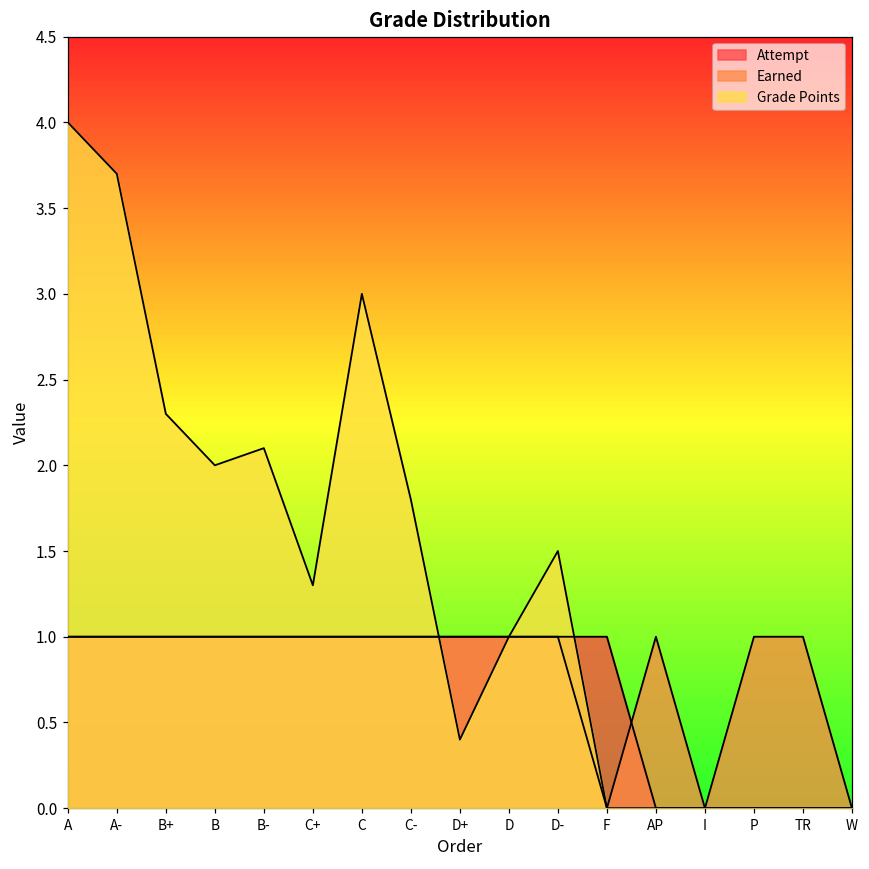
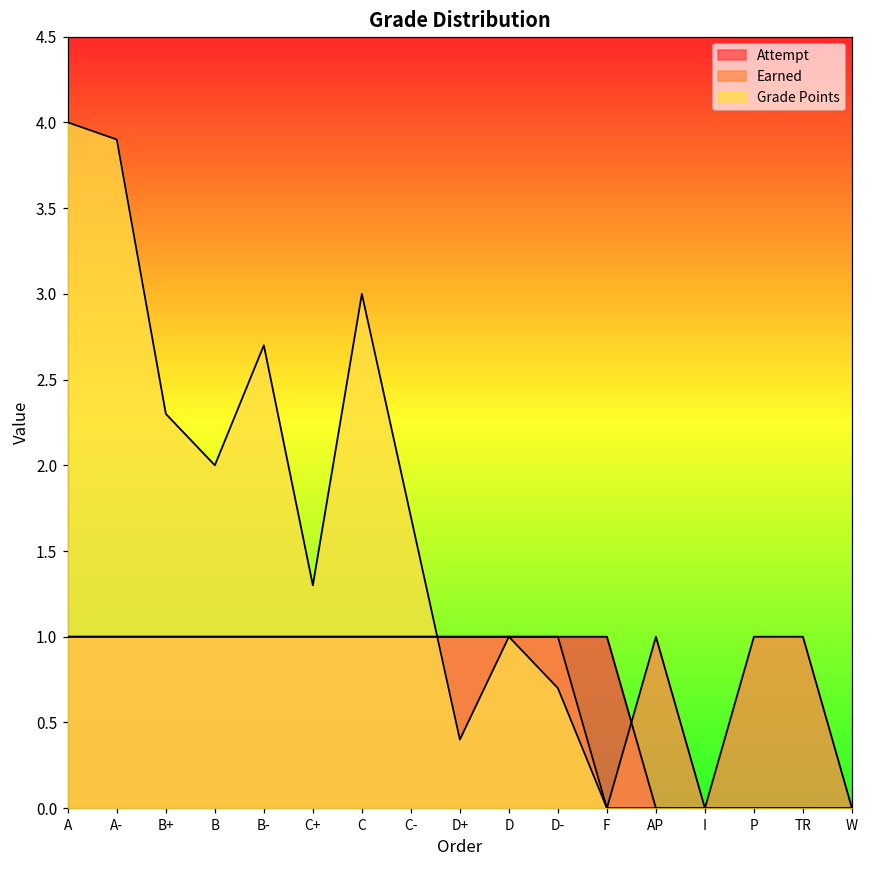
  {
    "Attempt": {
      "F": 1.0
    },
    "Earned": {
      "AP": 1.0,
      "P": 1.0,
      "TR": 1.0
    },
    "Grade Points": {
      "A": 4.0,
-     "A-": 3.7,
+     "A-": 3.9,
      "B+": 2.3,
      "B": 2.0,
-     "B-": 2.1,
+     "B-": 2.7,
      "C+": 1.3,
      "C": 3.0,
-     "C-": 1.8,
+     "C-": 1.7,
      "D+": 0.4,
-     "D-": 1.5
+     "D-": 0.7
    }
  }
